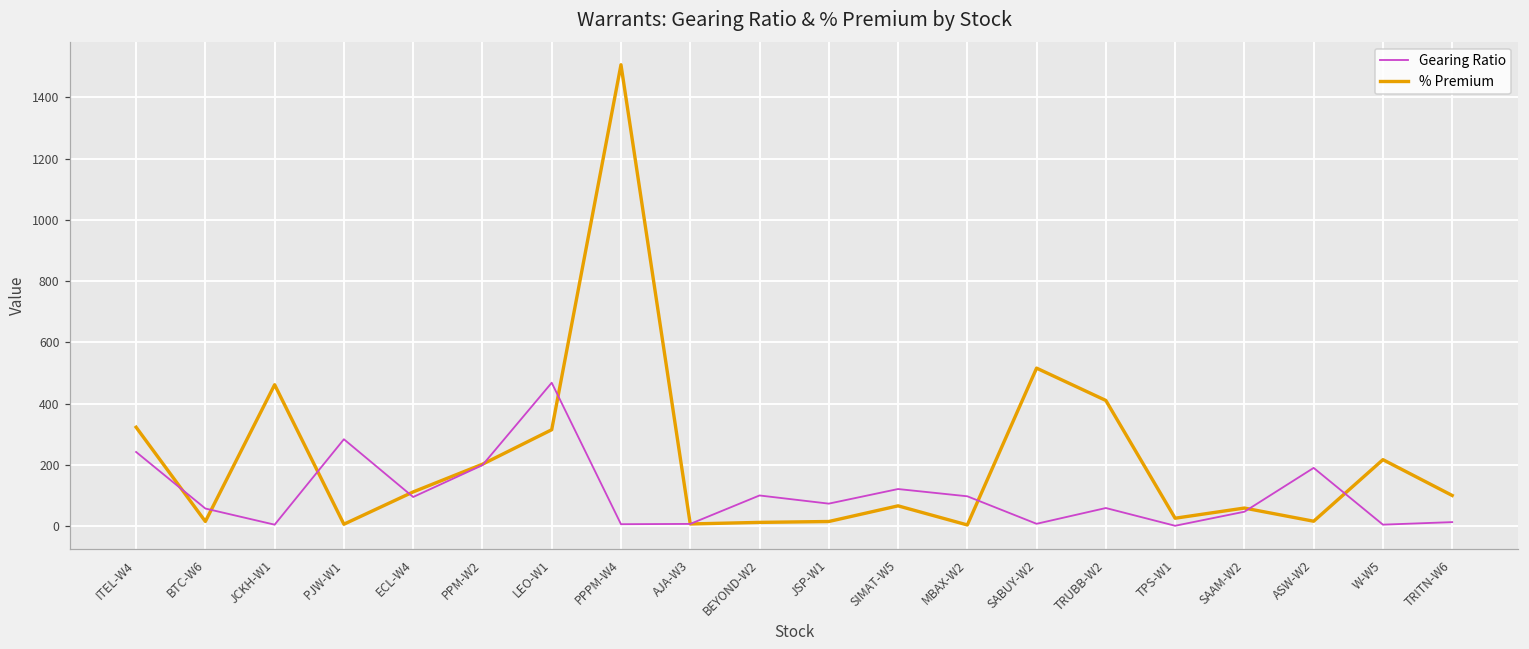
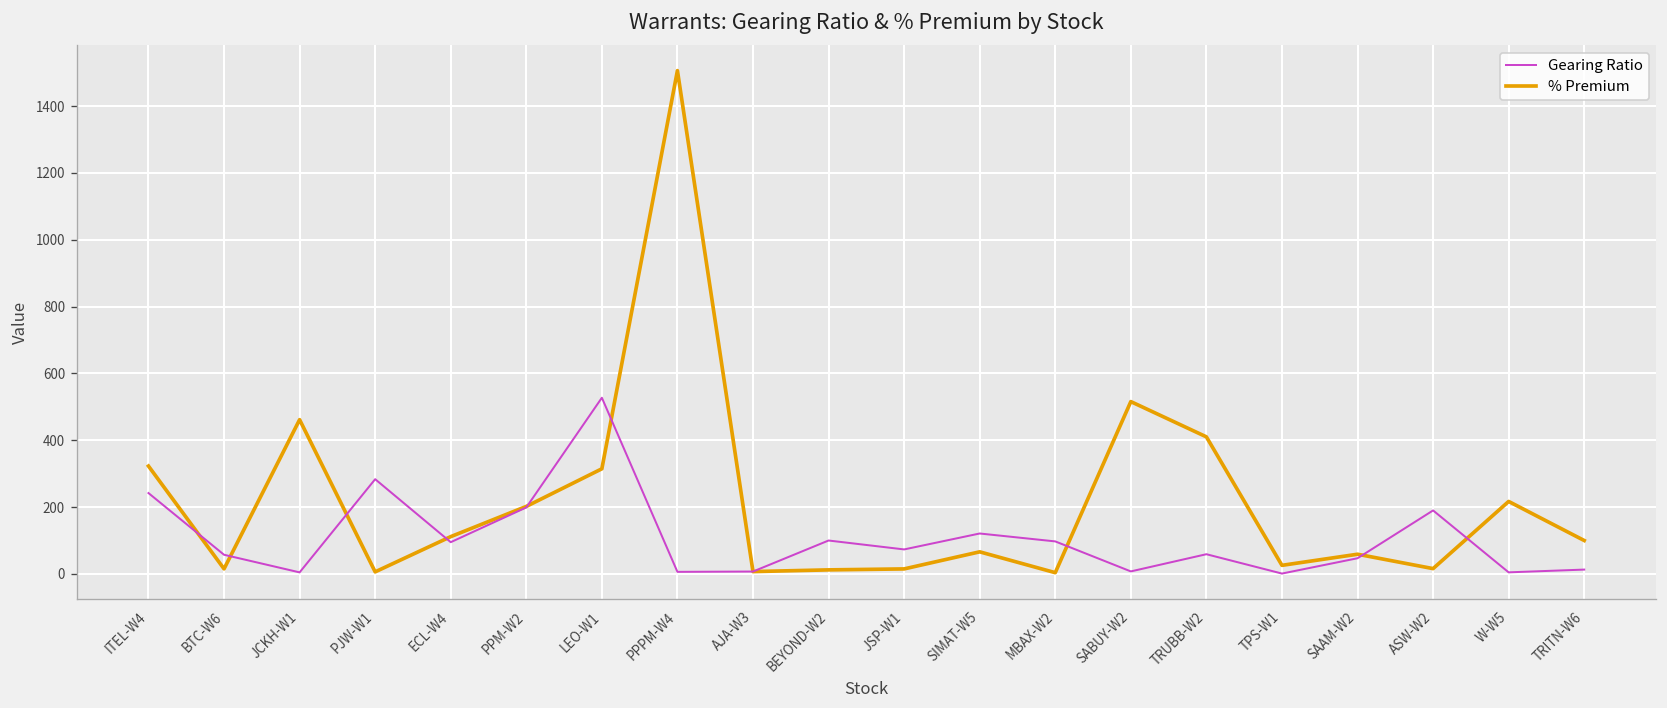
  {
    "Gearing Ratio": {
      "ITEL-W4": 240,
      "BTC-W6": 60,
      "JCKH-W1": 0,
      "PJW-W1": 280,
      "ECL-W4": 100,
-     "LEO-W1": 470,
+     "LEO-W1": 530,
      "PPPM-W4": 10,
      "BEYOND-W2": 100,
      "JSP-W1": 70,
      "SIMAT-W5": 120,
      "MBAX-W2": 100,
      "SABUY-W2": 10,
      "TRUBB-W2": 60,
      "TPS-W1": 0,
      "SAAM-W2": 50,
      "ASW-W2": 190,
      "W-W5": 0,
      "TRITN-W6": 10
    },
    "% Premium": {
      "ITEL-W4": 320,
      "BTC-W6": 20,
      "JCKH-W1": 460,
      "PJW-W1": 10,
      "ECL-W4": 110,
      "LEO-W1": 310,
      "PPPM-W4": 1510,
      "BEYOND-W2": 10,
      "JSP-W1": 20,
      "SIMAT-W5": 70,
      "MBAX-W2": 0,
      "SABUY-W2": 520,
      "TRUBB-W2": 410,
      "TPS-W1": 30,
      "SAAM-W2": 60,
      "ASW-W2": 20,
      "W-W5": 220,
      "TRITN-W6": 100
    }
  }
